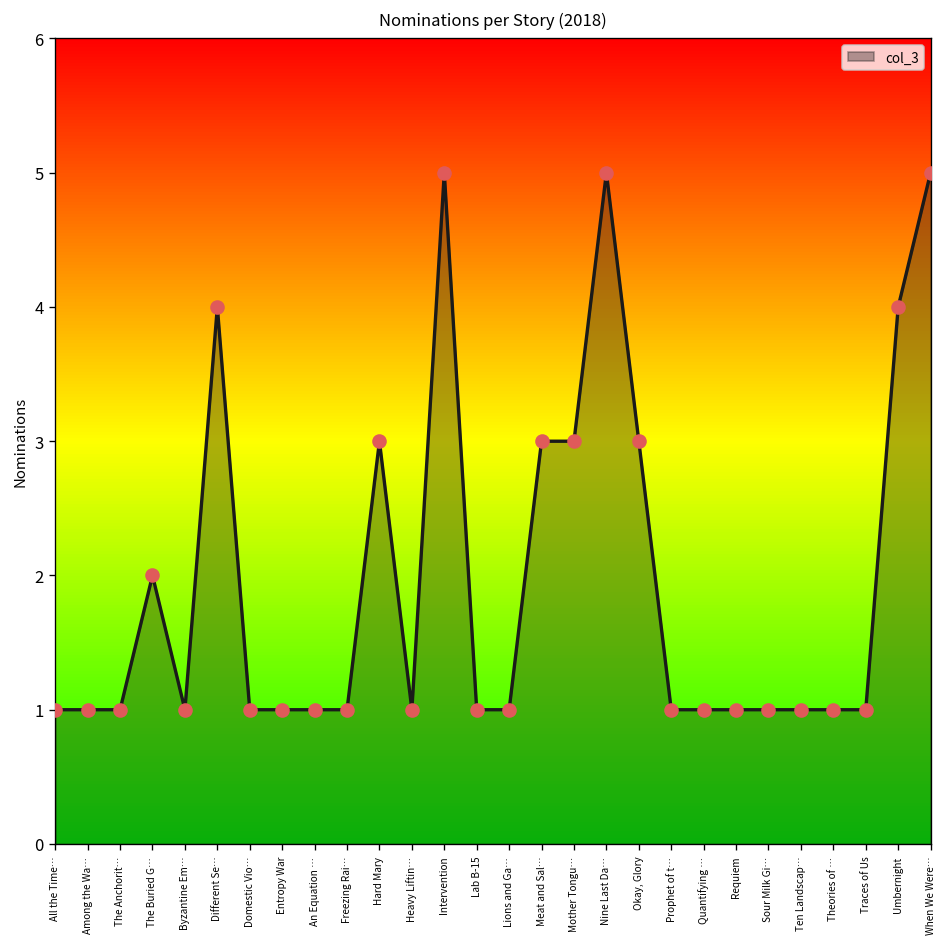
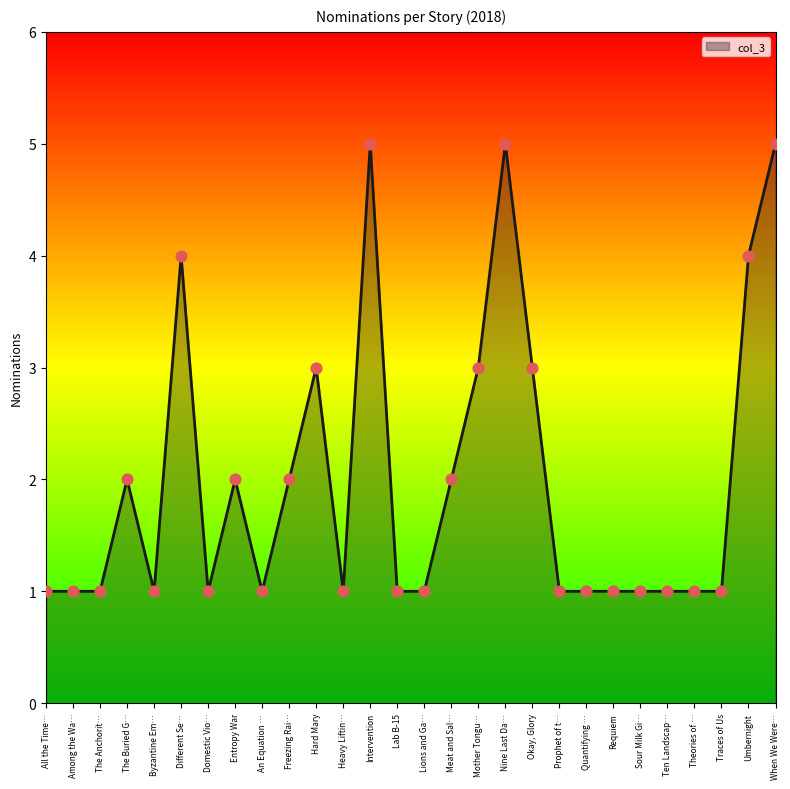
  {
    "All the Time…": 1,
    "Among the Wa…": 1,
    "The Anchorit…": 1,
    "The Buried G…": 2,
    "Byzantine Em…": 1,
    "Different Se…": 4,
    "Domestic Vio…": 1,
-   "Entropy War": 1,
+   "Entropy War": 2,
    "An Equation …": 1,
-   "Freezing Rai…": 1,
+   "Freezing Rai…": 2,
    "Hard Mary": 3,
    "Heavy Liftin…": 1,
    "Intervention": 5,
    "Lab B-15": 1,
    "Lions and Ga…": 1,
-   "Meat and Sal…": 3,
+   "Meat and Sal…": 2,
    "Mother Tongu…": 3,
    "Nine Last Da…": 5,
    "Okay, Glory": 3,
    "Prophet of t…": 1,
    "Quantifying …": 1,
    "Requiem": 1,
    "Sour Milk Gi…": 1,
    "Ten Landscap…": 1,
    "Theories of …": 1,
    "Traces of Us": 1,
    "Umbernight": 4,
    "When We Were…": 5
  }
